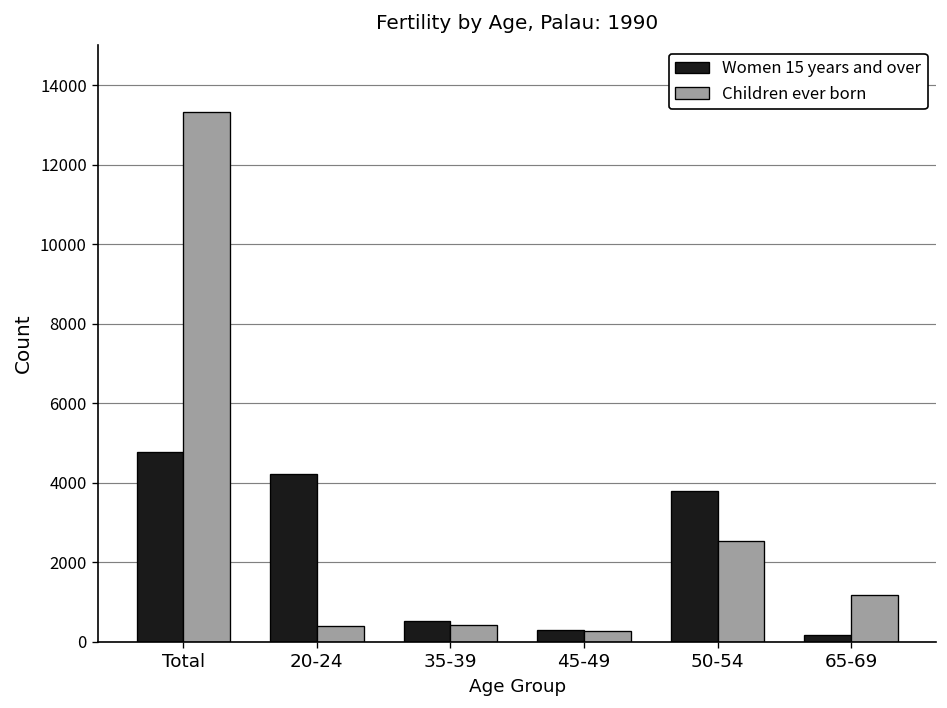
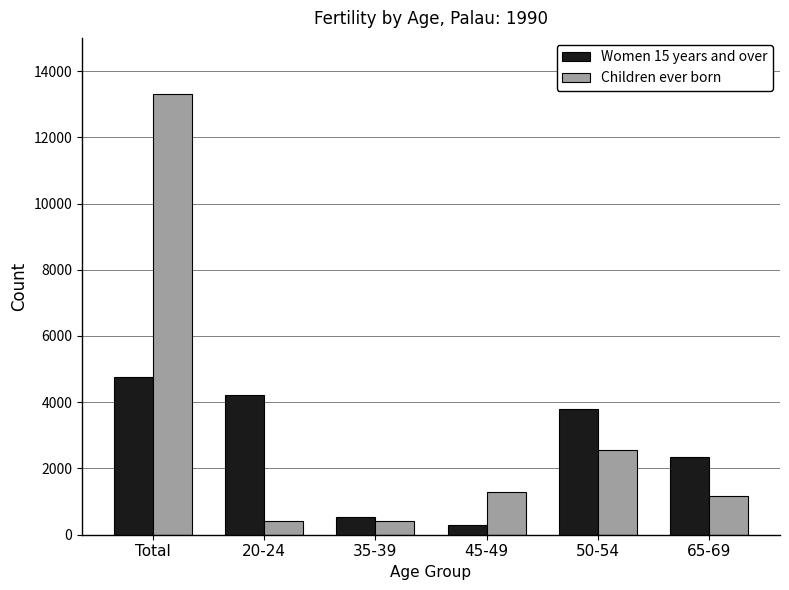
  {
    "Women 15 years and over": {
      "Total": 4800,
      "20-24": 4200,
      "35-39": 500,
      "45-49": 300,
      "50-54": 3800,
-     "65-69": 200
+     "65-69": 2300
    },
    "Children ever born": {
      "Total": 13300,
      "20-24": 400,
      "35-39": 400,
-     "45-49": 300,
+     "45-49": 1300,
      "50-54": 2500,
      "65-69": 1200
    }
  }
